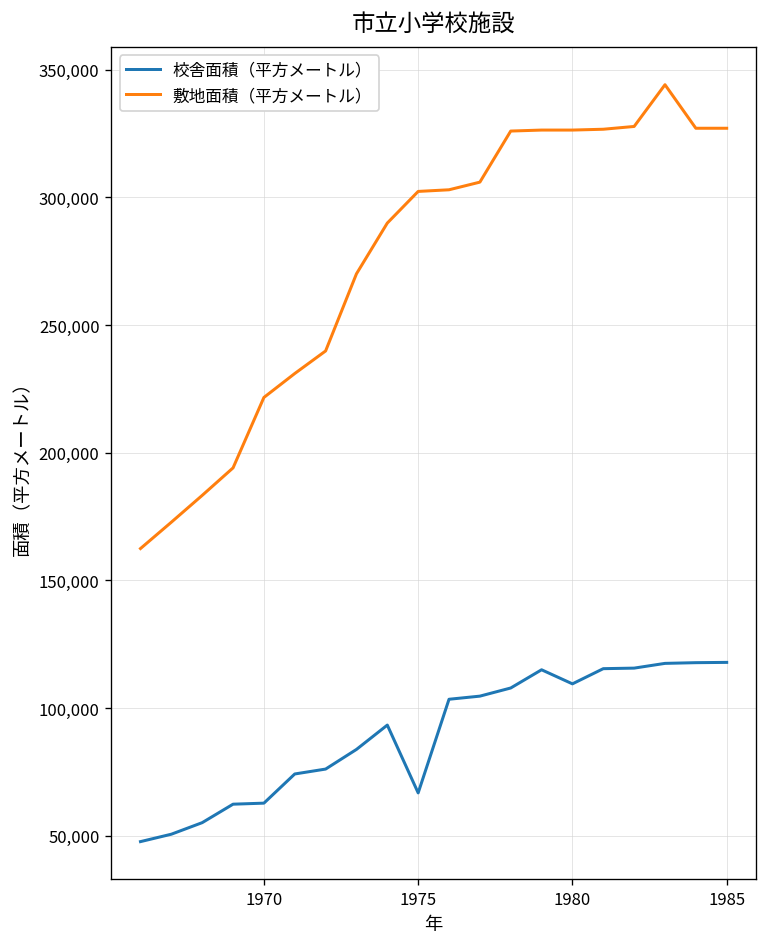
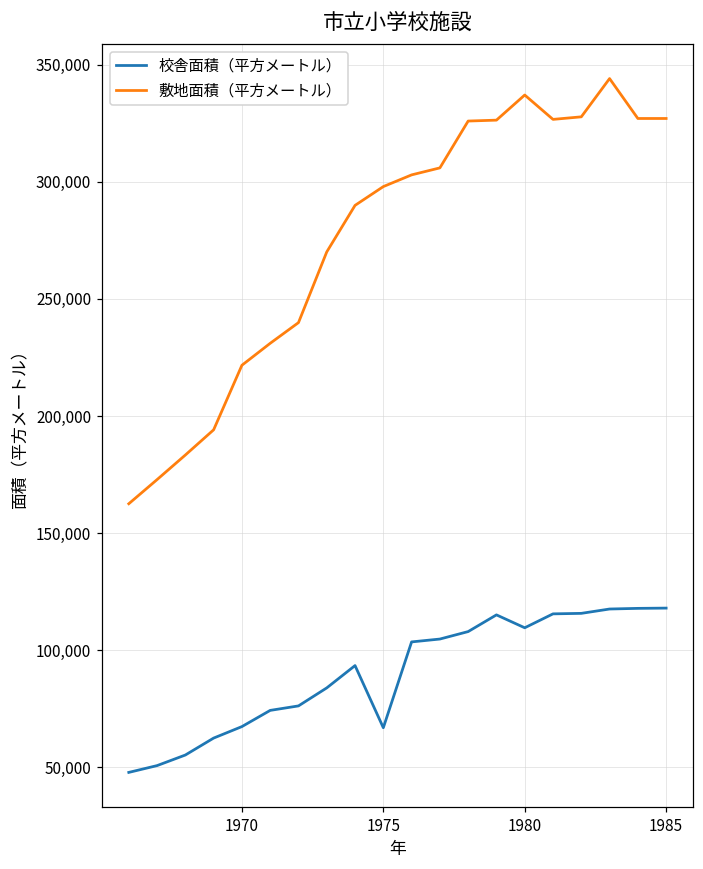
  {
    "校舎面積（平方メートル）": {
-     "1970": "63,000",
+     "1970": "67,000",
      "1975": "67,000",
      "1980": "110,000",
      "1985": "118,000"
    },
    "敷地面積（平方メートル）": {
      "1970": "222,000",
-     "1975": "302,000",
-     "1980": "326,000",
+     "1975": "298,000",
+     "1980": "337,000",
      "1985": "327,000"
    }
  }
